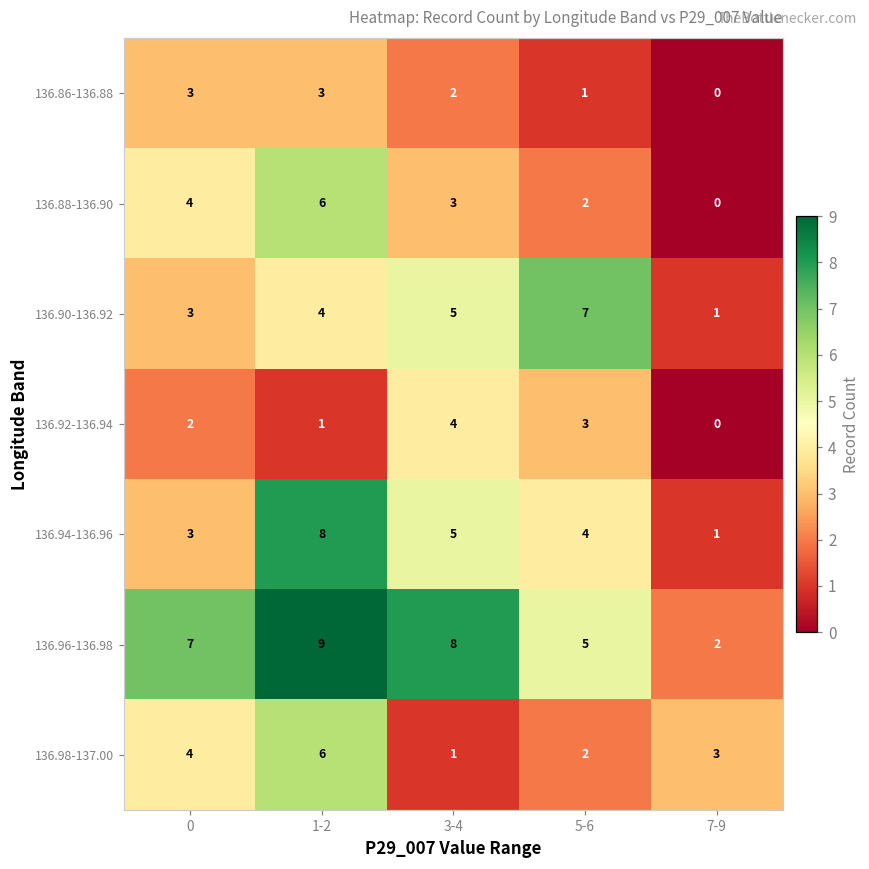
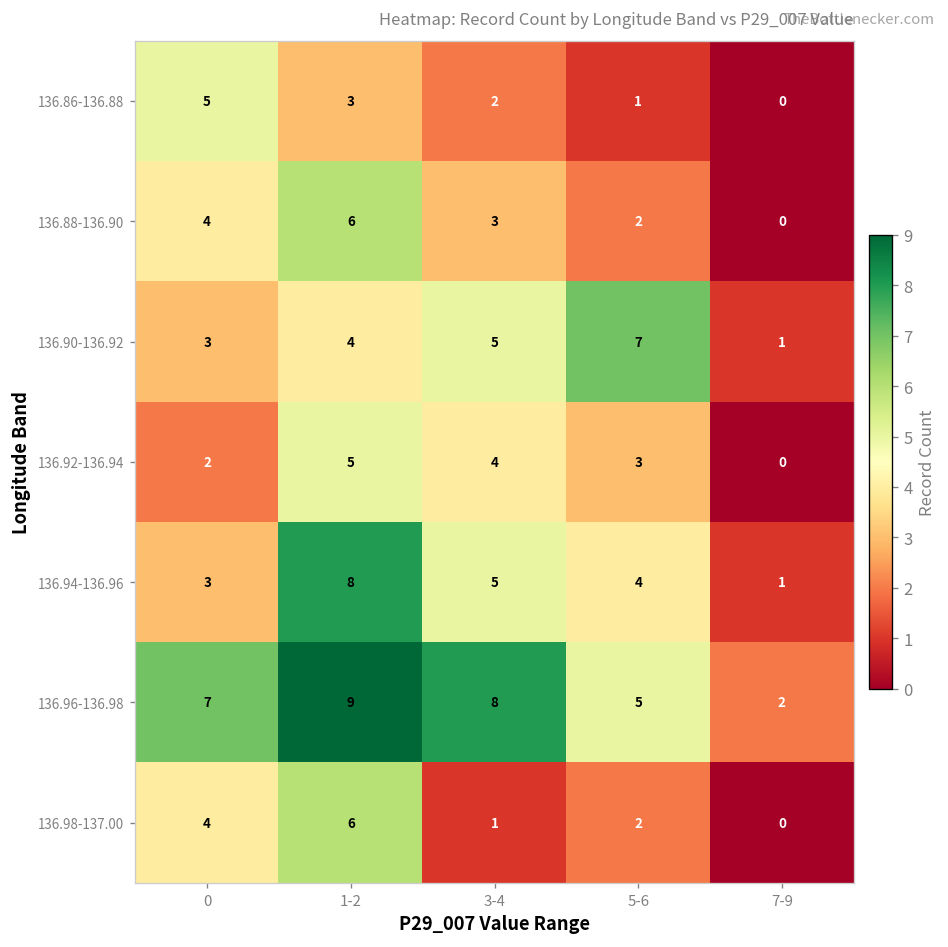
  {
    "136.86-136.88": {
-     "0": 3,
+     "0": 5,
      "1-2": 3,
      "3-4": 2,
      "5-6": 1,
      "7-9": 0
    },
    "136.88-136.90": {
      "0": 4,
      "1-2": 6,
      "3-4": 3,
      "5-6": 2,
      "7-9": 0
    },
    "136.90-136.92": {
      "0": 3,
      "1-2": 4,
      "3-4": 5,
      "5-6": 7,
      "7-9": 1
    },
    "136.92-136.94": {
      "0": 2,
-     "1-2": 1,
+     "1-2": 5,
      "3-4": 4,
      "5-6": 3,
      "7-9": 0
    },
    "136.94-136.96": {
      "0": 3,
      "1-2": 8,
      "3-4": 5,
      "5-6": 4,
      "7-9": 1
    },
    "136.96-136.98": {
      "0": 7,
      "1-2": 9,
      "3-4": 8,
      "5-6": 5,
      "7-9": 2
    },
    "136.98-137.00": {
      "0": 4,
      "1-2": 6,
      "3-4": 1,
      "5-6": 2,
-     "7-9": 3
+     "7-9": 0
    }
  }
